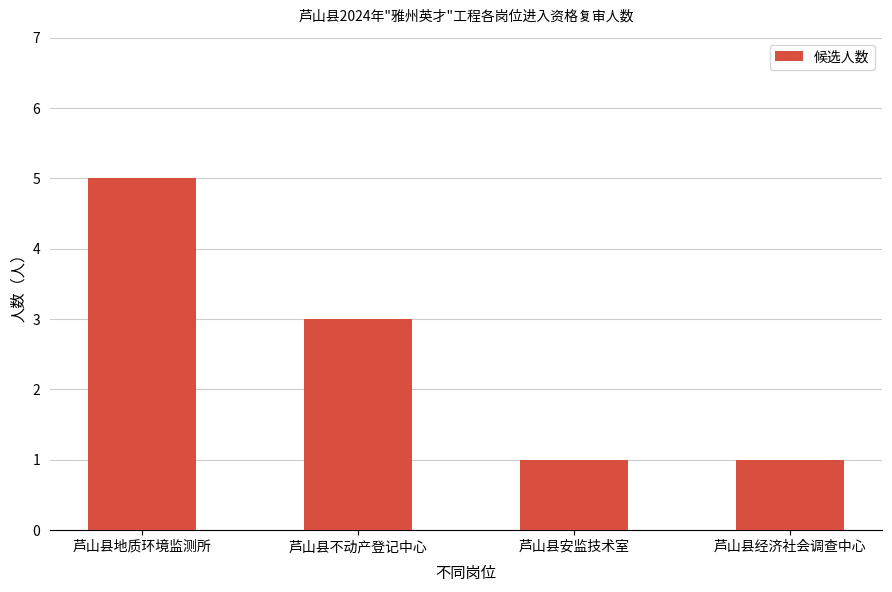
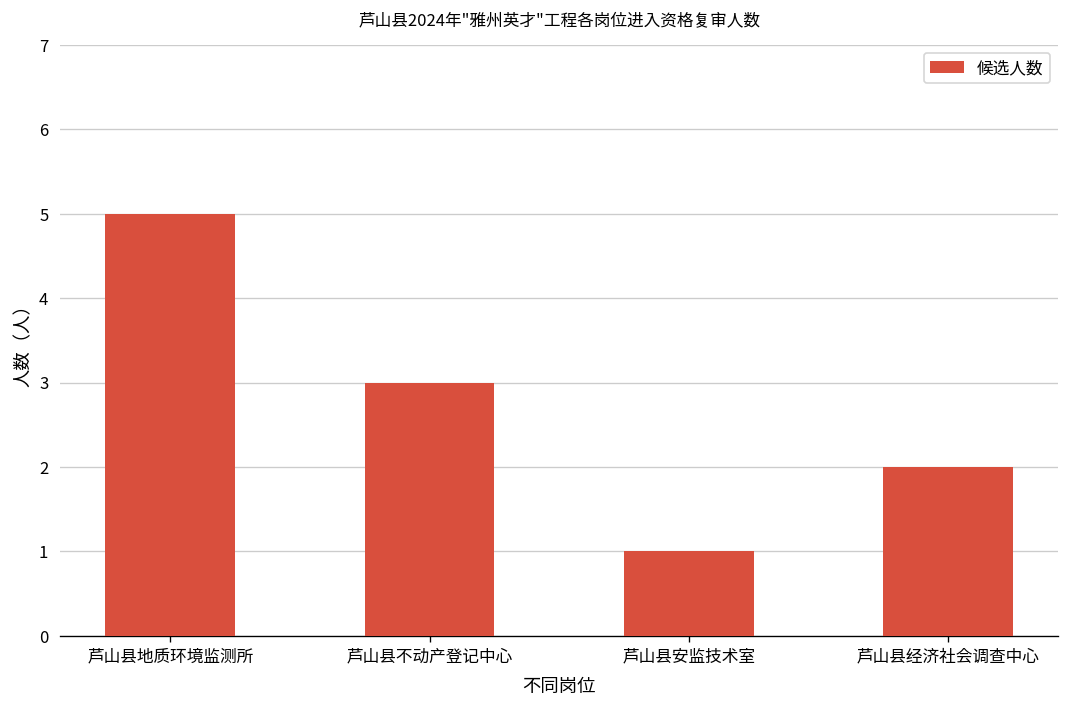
  {
    "芦山县地质环境监测所": 5,
    "芦山县不动产登记中心": 3,
    "芦山县安监技术室": 1,
-   "芦山县经济社会调查中心": 1
+   "芦山县经济社会调查中心": 2
  }
